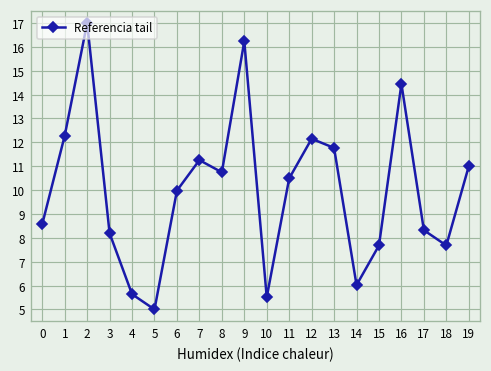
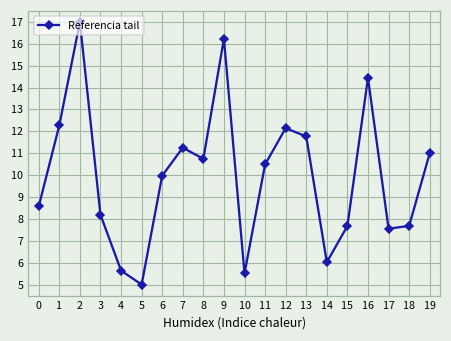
  {
    "0": 8.6,
    "1": 12.3,
    "3": 8.2,
    "4": 5.6,
    "5": 5.0,
    "6": 10.0,
    "7": 11.3,
    "8": 10.7,
    "9": 16.2,
    "10": 5.5,
    "11": 10.5,
    "12": 12.1,
    "13": 11.8,
    "14": 6.0,
    "15": 7.7,
    "16": 14.4,
-   "17": 8.3,
+   "17": 7.6,
    "18": 7.7,
    "19": 11.0
  }
